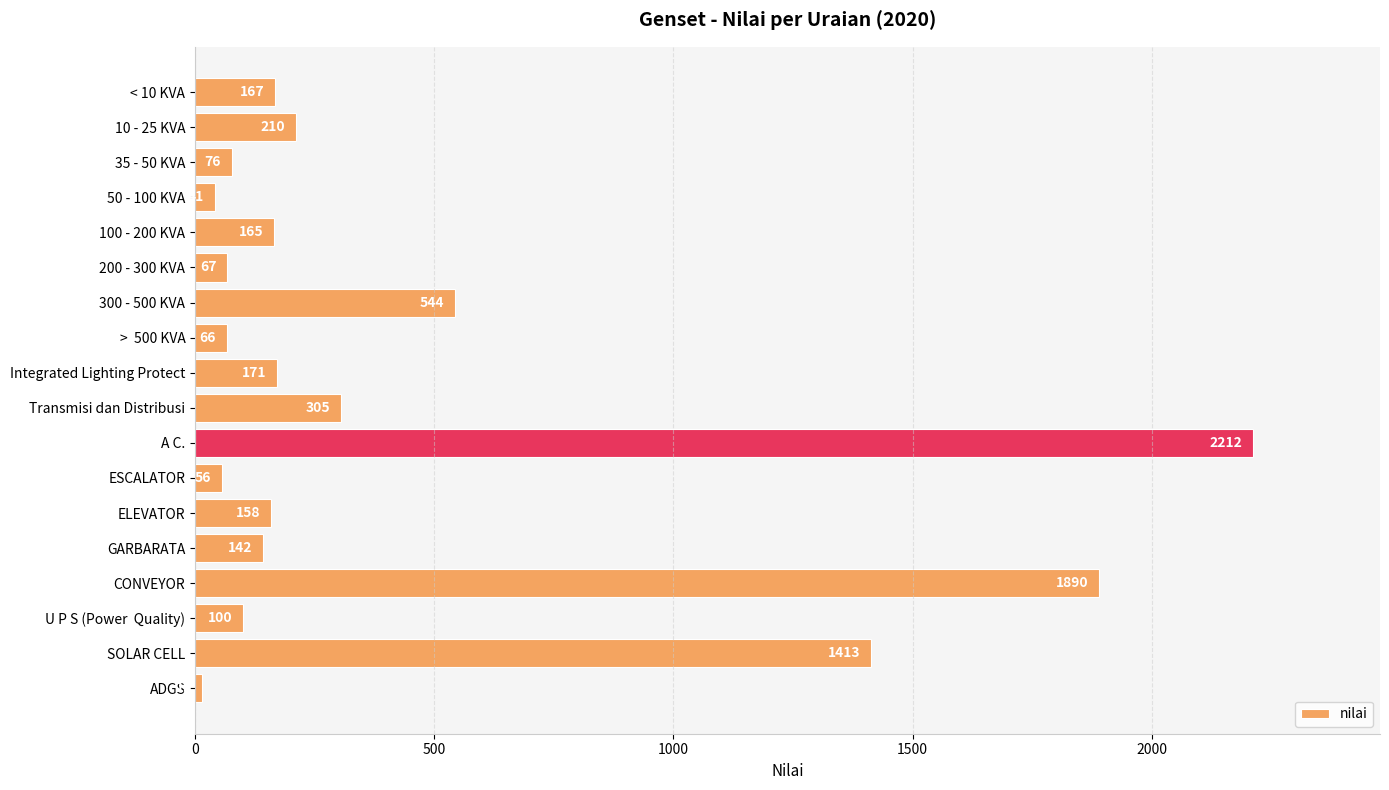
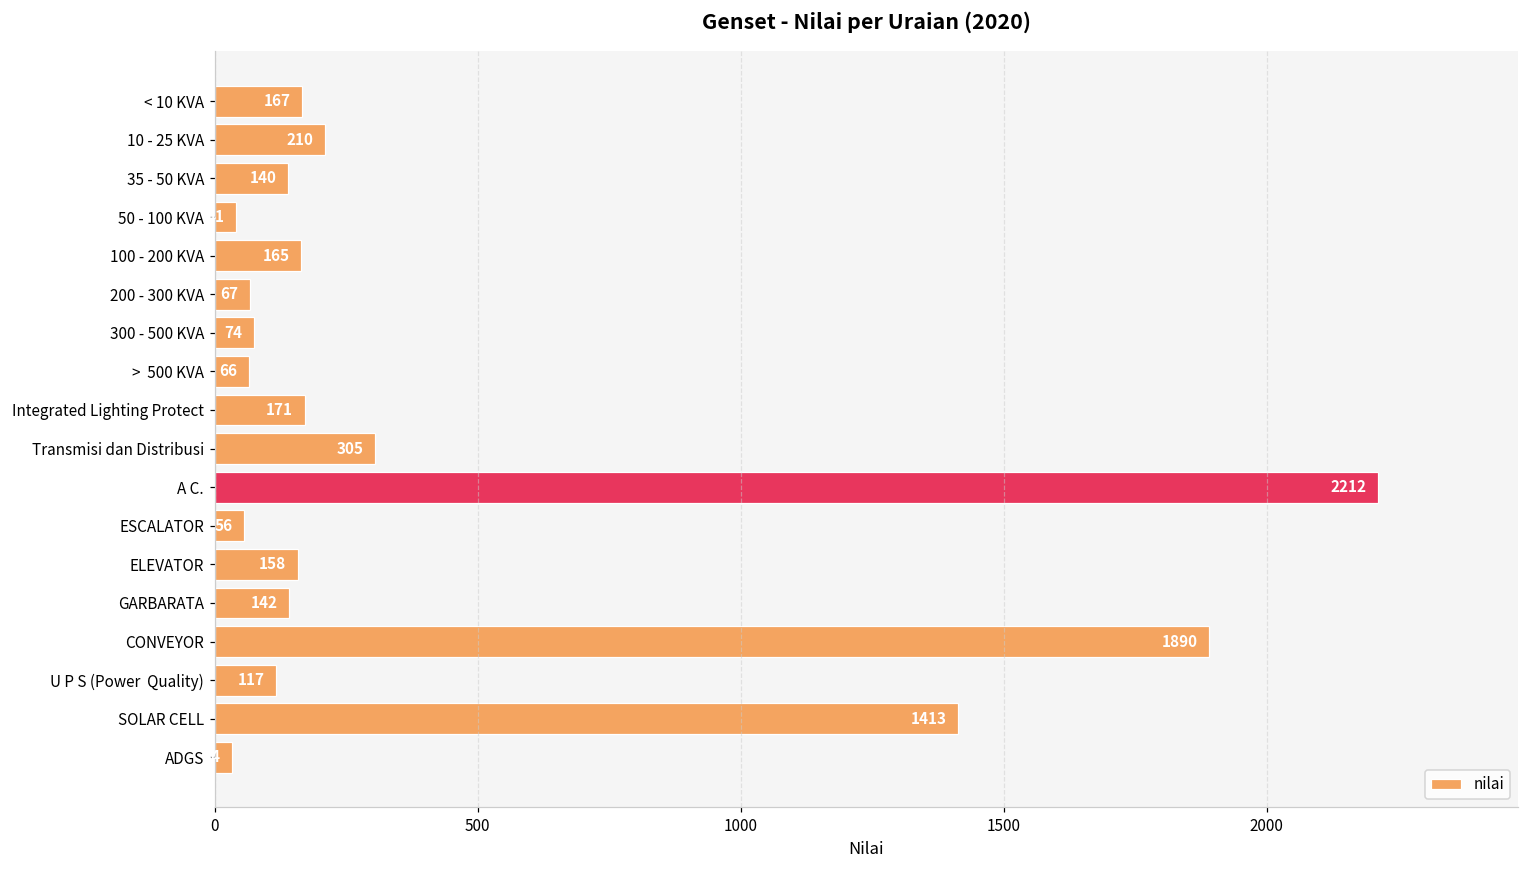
  {
    "< 10 KVA": 167,
    "10 - 25 KVA": 210,
-   "35 - 50 KVA": 76,
+   "35 - 50 KVA": 140,
    "50 - 100 KVA": 41,
    "100 - 200 KVA": 165,
    "200 - 300 KVA": 67,
-   "300 - 500 KVA": 544,
+   "300 - 500 KVA": 74,
    "> 500 KVA": 66,
    "Integrated Lighting Protect": 171,
    "Transmisi dan Distribusi": 305,
    "A C.": 2212,
    "ESCALATOR": 56,
    "ELEVATOR": 158,
    "GARBARATA": 142,
    "CONVEYOR": 1890,
-   "U P S (Power Quality)": 100,
+   "U P S (Power Quality)": 117,
    "SOLAR CELL": 1413,
-   "ADGS": 20
+   "ADGS": 30
  }
